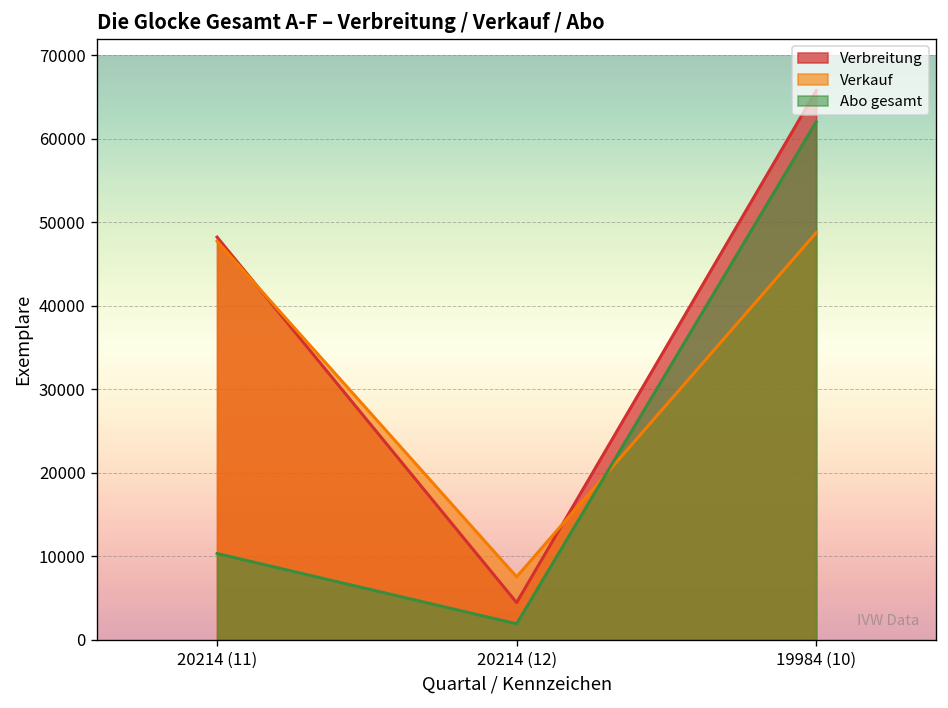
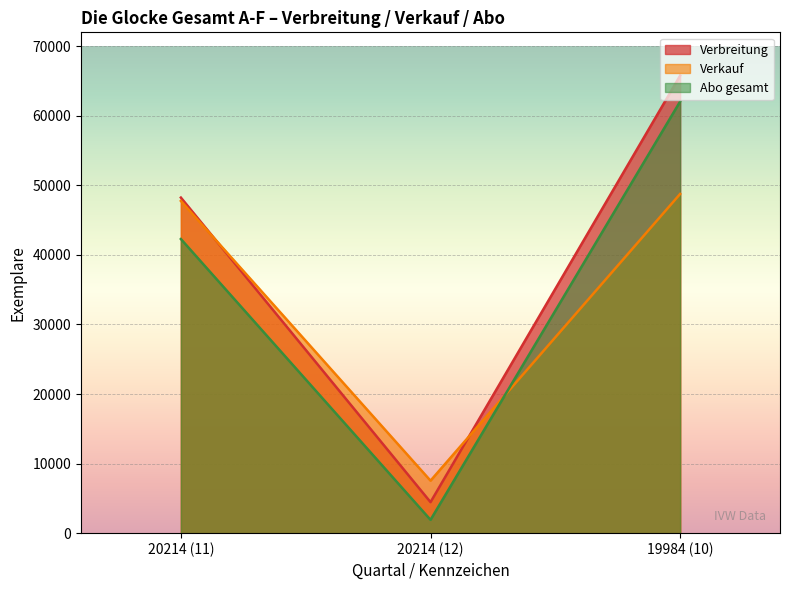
  {
    "Verbreitung": {
      "20214 (11)": 48000,
      "20214 (12)": 4000
    },
    "Verkauf": {
      "20214 (11)": 48000,
      "20214 (12)": 8000,
      "19984 (10)": 49000
    },
    "Abo gesamt": {
-     "20214 (11)": 10000,
+     "20214 (11)": 42000,
      "20214 (12)": 2000,
      "19984 (10)": 62000
    }
  }
